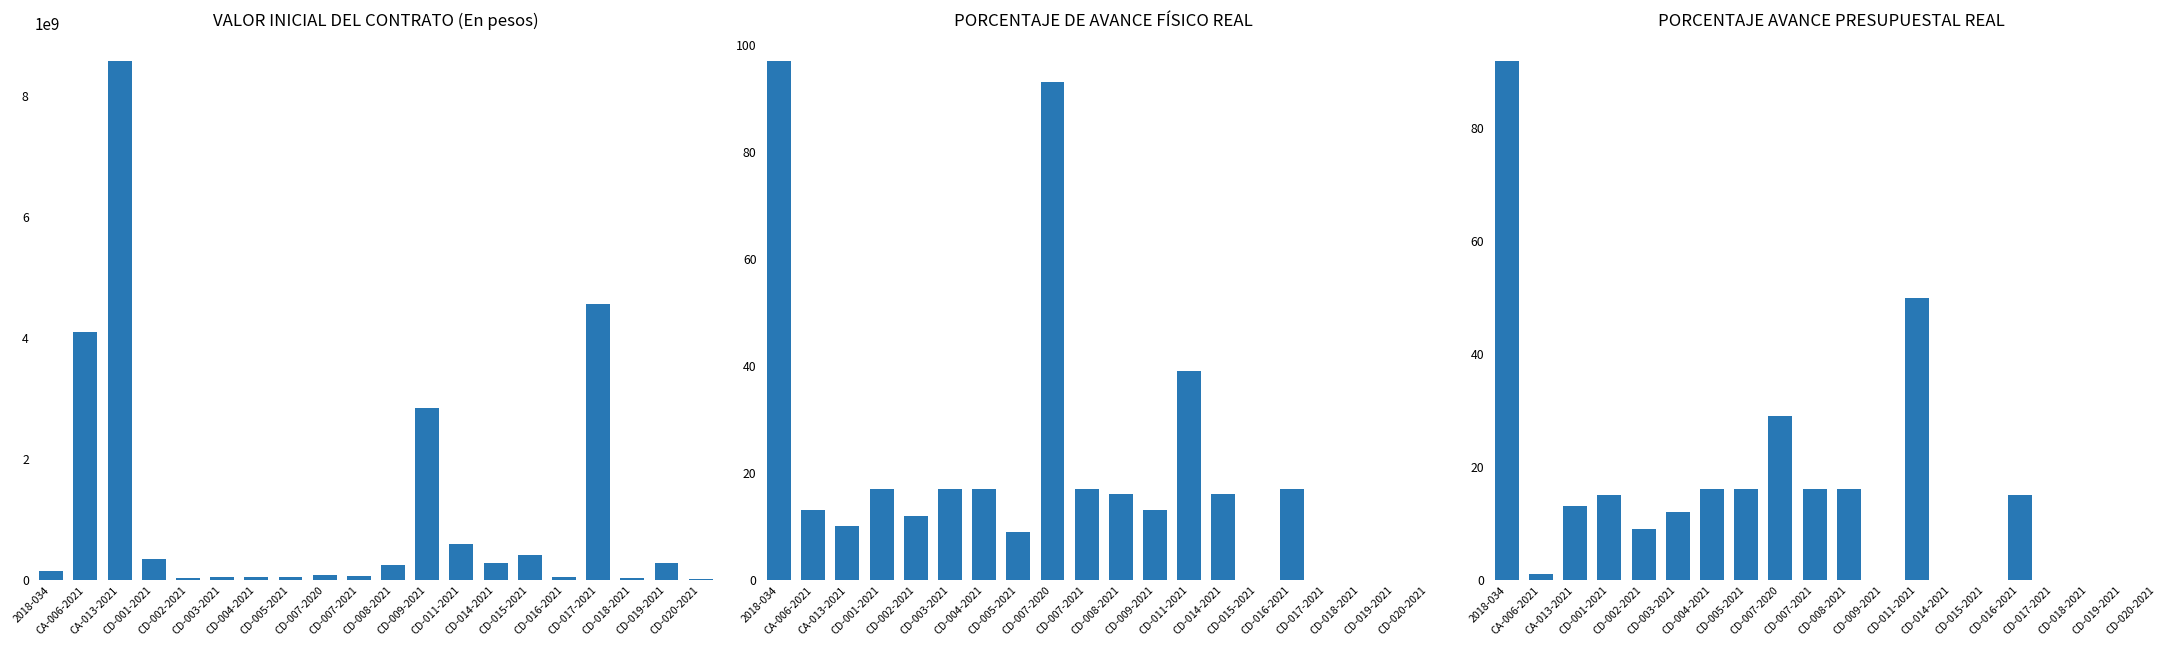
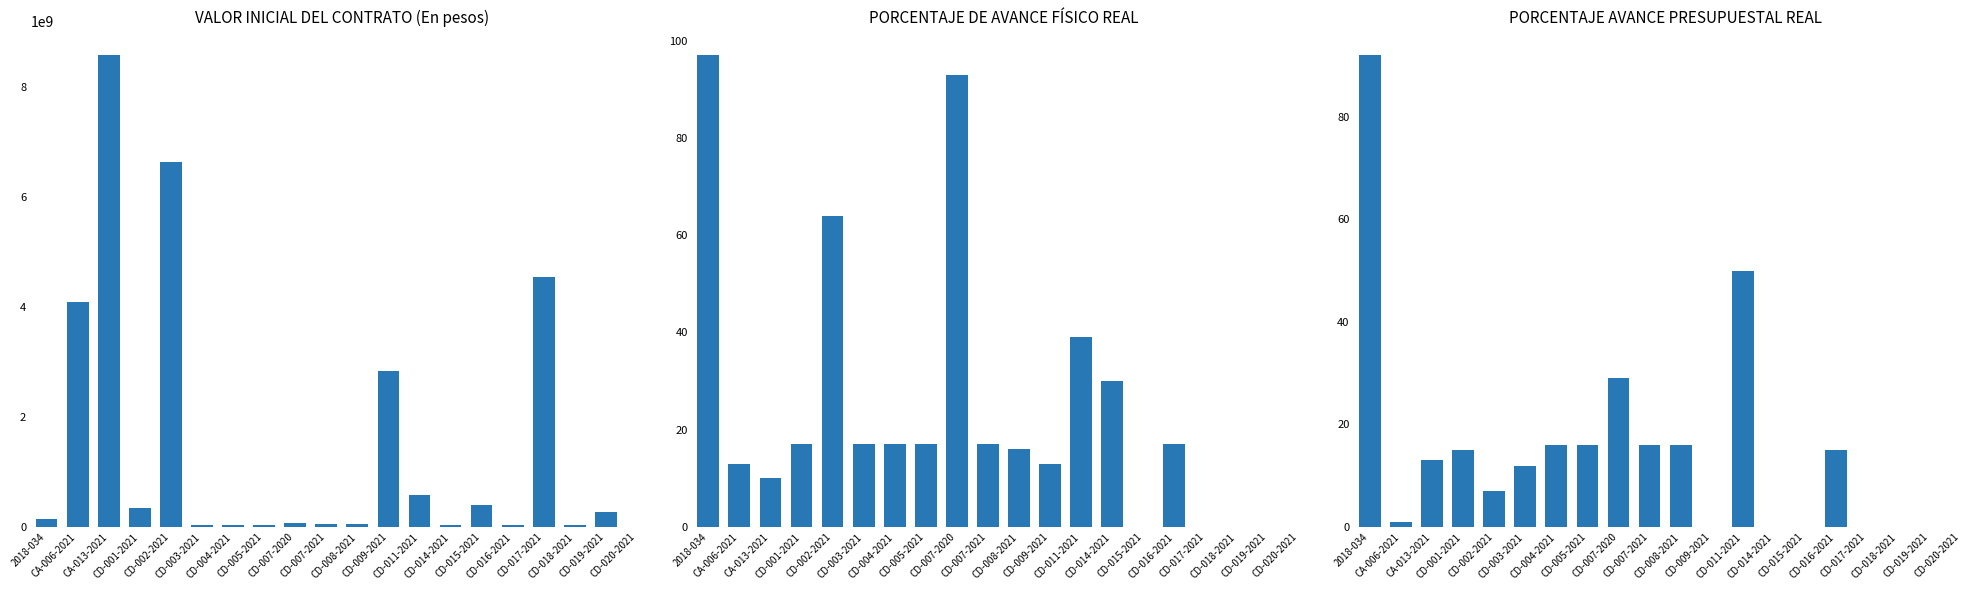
  {
    "VALOR INICIAL DEL CONTRATO (En pesos)": {
      "2018-034": 100000000,
      "CA-006-2021": 4100000000,
      "CA-013-2021": 8600000000,
      "CD-001-2021": 300000000,
-     "CD-002-2021": 0,
+     "CD-002-2021": 6600000000,
      "CD-007-2020": 100000000,
      "CD-007-2021": 100000000,
-     "CD-008-2021": 200000000,
+     "CD-008-2021": 100000000,
      "CD-009-2021": 2800000000,
      "CD-011-2021": 600000000,
-     "CD-014-2021": 300000000,
+     "CD-014-2021": 0,
      "CD-015-2021": 400000000,
      "CD-017-2021": 4600000000,
      "CD-019-2021": 300000000
    },
    "PORCENTAJE DE AVANCE FÍSICO REAL": {
      "2018-034": 97,
      "CA-006-2021": 13,
      "CA-013-2021": 10,
      "CD-001-2021": 17,
-     "CD-002-2021": 12,
+     "CD-002-2021": 64,
      "CD-003-2021": 17,
      "CD-004-2021": 17,
-     "CD-005-2021": 9,
+     "CD-005-2021": 17,
      "CD-007-2020": 93,
      "CD-007-2021": 17,
      "CD-008-2021": 16,
      "CD-009-2021": 13,
      "CD-011-2021": 39,
-     "CD-014-2021": 16,
+     "CD-014-2021": 30,
      "CD-015-2021": 0,
      "CD-016-2021": 17,
      "CD-017-2021": 0,
      "CD-018-2021": 0,
      "CD-019-2021": 0,
      "CD-020-2021": 0
    },
    "PORCENTAJE AVANCE PRESUPUESTAL REAL": {
      "2018-034": 92,
      "CA-006-2021": 1,
      "CA-013-2021": 13,
      "CD-001-2021": 15,
-     "CD-002-2021": 9,
+     "CD-002-2021": 7,
      "CD-003-2021": 12,
      "CD-004-2021": 16,
      "CD-005-2021": 16,
      "CD-007-2020": 29,
      "CD-007-2021": 16,
      "CD-008-2021": 16,
      "CD-009-2021": 0,
      "CD-011-2021": 50,
      "CD-014-2021": 0,
      "CD-015-2021": 0,
      "CD-016-2021": 15,
      "CD-017-2021": 0,
      "CD-018-2021": 0,
      "CD-019-2021": 0,
      "CD-020-2021": 0
    }
  }
